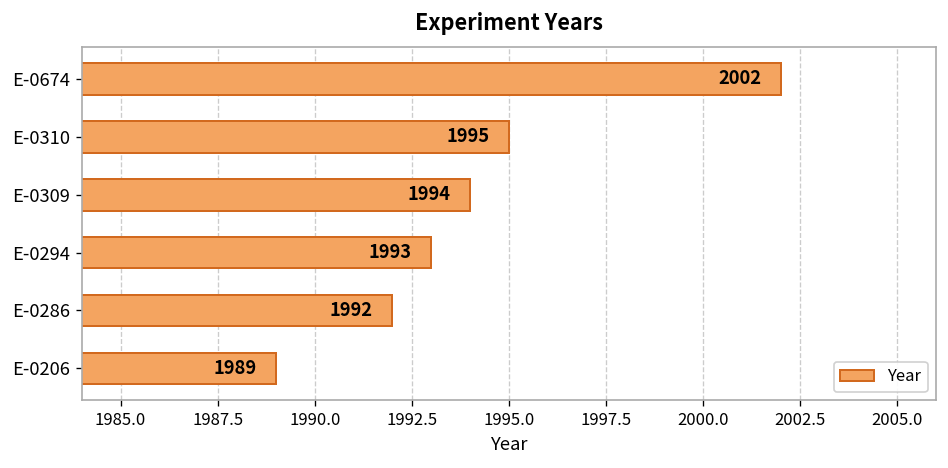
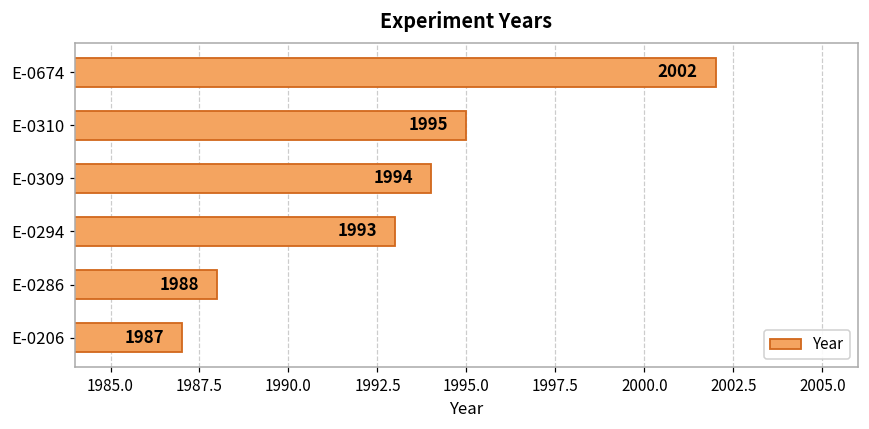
  {
    "E-0674": 2002,
    "E-0310": 1995,
    "E-0309": 1994,
    "E-0294": 1993,
-   "E-0286": 1992,
-   "E-0206": 1989
+   "E-0286": 1988,
+   "E-0206": 1987
  }
